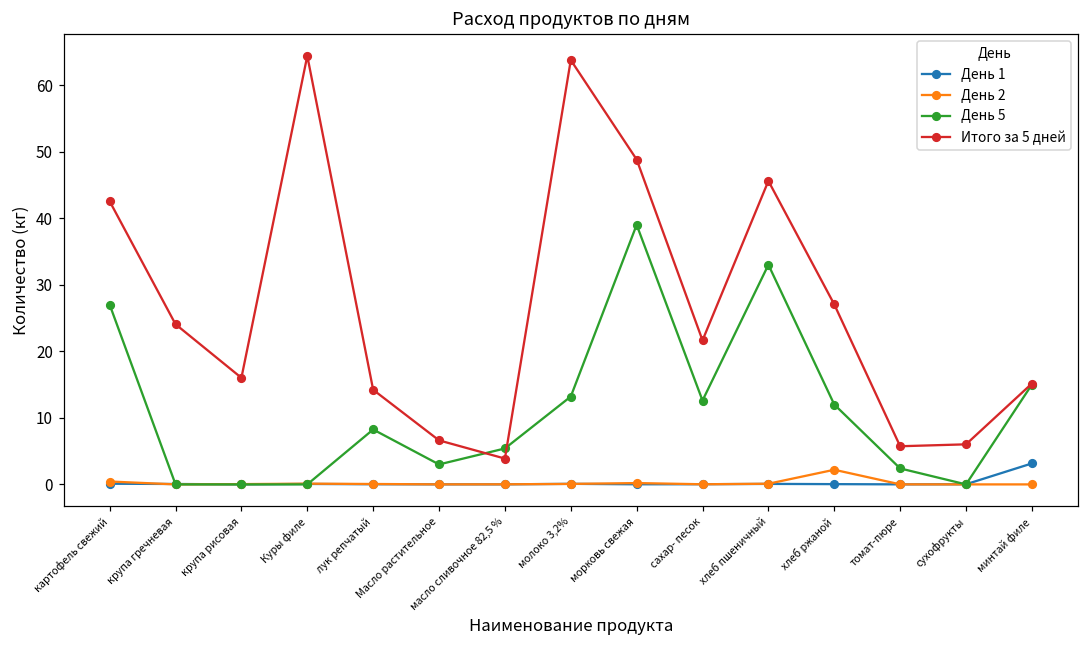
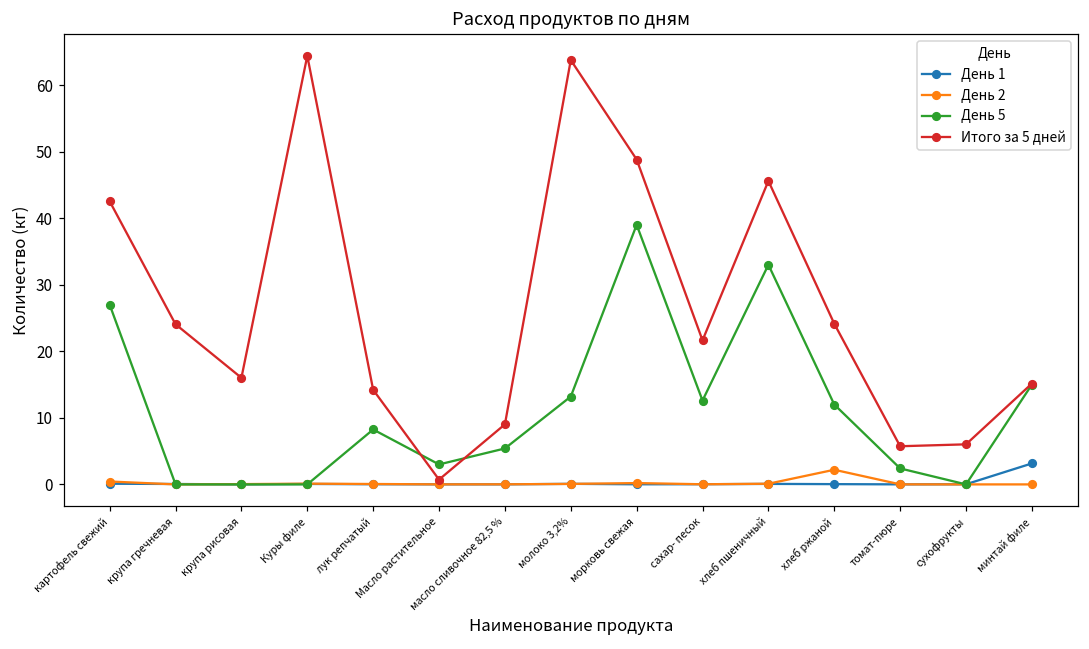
  {
    "День 1": {
      "хлеб ржаной": 0,
      "минтай филе": 3
    },
    "День 2": {
      "хлеб ржаной": 2,
      "минтай филе": 0
    },
    "День 5": {
      "картофель свежий": 27,
      "лук репчатый": 8,
      "Масло растительное": 3,
      "масло сливочное 82,5 %": 5,
      "молоко 3,2%": 13,
      "морковь свежая": 39,
      "сахар- песок": 13,
      "хлеб пшеничный": 33,
      "хлеб ржаной": 12,
      "томат-пюре": 2
    },
    "Итого за 5 дней": {
      "картофель свежий": 43,
      "крупа гречневая": 24,
      "крупа рисовая": 16,
      "Куры филе": 64,
      "лук репчатый": 14,
-     "Масло растительное": 7,
-     "масло сливочное 82,5 %": 4,
+     "Масло растительное": 1,
+     "масло сливочное 82,5 %": 9,
      "молоко 3,2%": 64,
      "морковь свежая": 49,
      "сахар- песок": 22,
      "хлеб пшеничный": 46,
-     "хлеб ржаной": 27,
+     "хлеб ржаной": 24,
      "томат-пюре": 6,
      "сухофрукты": 6
    }
  }
